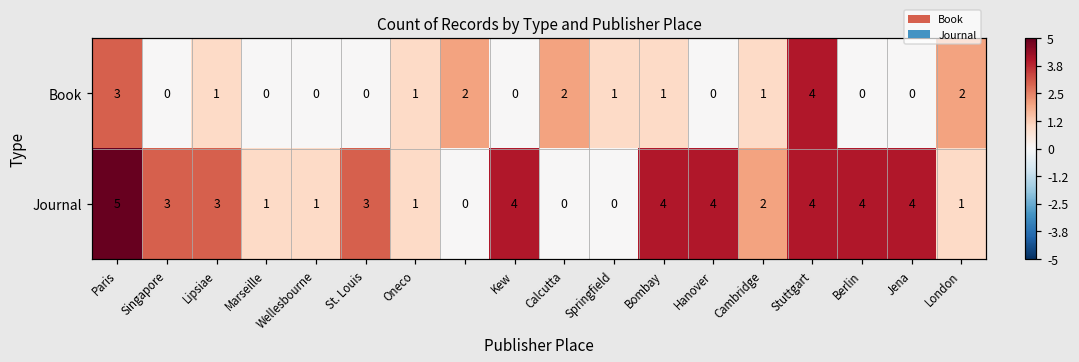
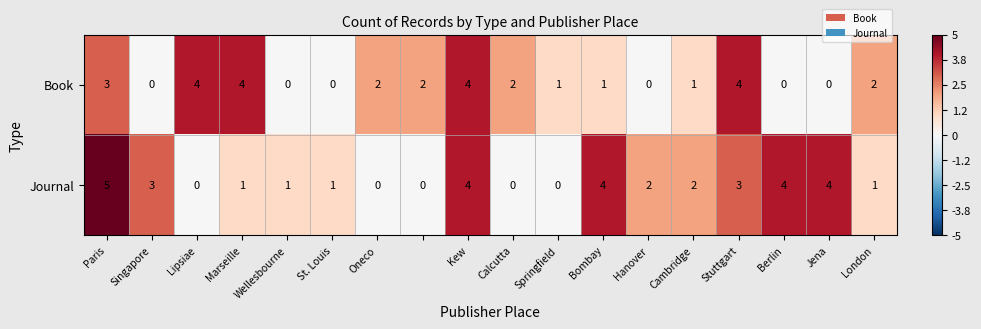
  {
    "Book": {
      "Paris": 3,
      "Singapore": 0,
-     "Lipsiae": 1,
-     "Marseille": 0,
+     "Lipsiae": 4,
+     "Marseille": 4,
      "Wellesbourne": 0,
      "St. Louis": 0,
-     "Oneco": 1,
-     "Kew": 0,
+     "Oneco": 2,
+     "Kew": 4,
      "Calcutta": 2,
      "Springfield": 1,
      "Bombay": 1,
      "Hanover": 0,
      "Cambridge": 1,
      "Stuttgart": 4,
      "Berlin": 0,
      "Jena": 0,
      "London": 2
    },
    "Journal": {
      "Paris": 5,
      "Singapore": 3,
-     "Lipsiae": 3,
+     "Lipsiae": 0,
      "Marseille": 1,
      "Wellesbourne": 1,
-     "St. Louis": 3,
-     "Oneco": 1,
+     "St. Louis": 1,
+     "Oneco": 0,
      "Kew": 4,
      "Calcutta": 0,
      "Springfield": 0,
      "Bombay": 4,
-     "Hanover": 4,
+     "Hanover": 2,
      "Cambridge": 2,
-     "Stuttgart": 4,
+     "Stuttgart": 3,
      "Berlin": 4,
      "Jena": 4,
      "London": 1
    }
  }
